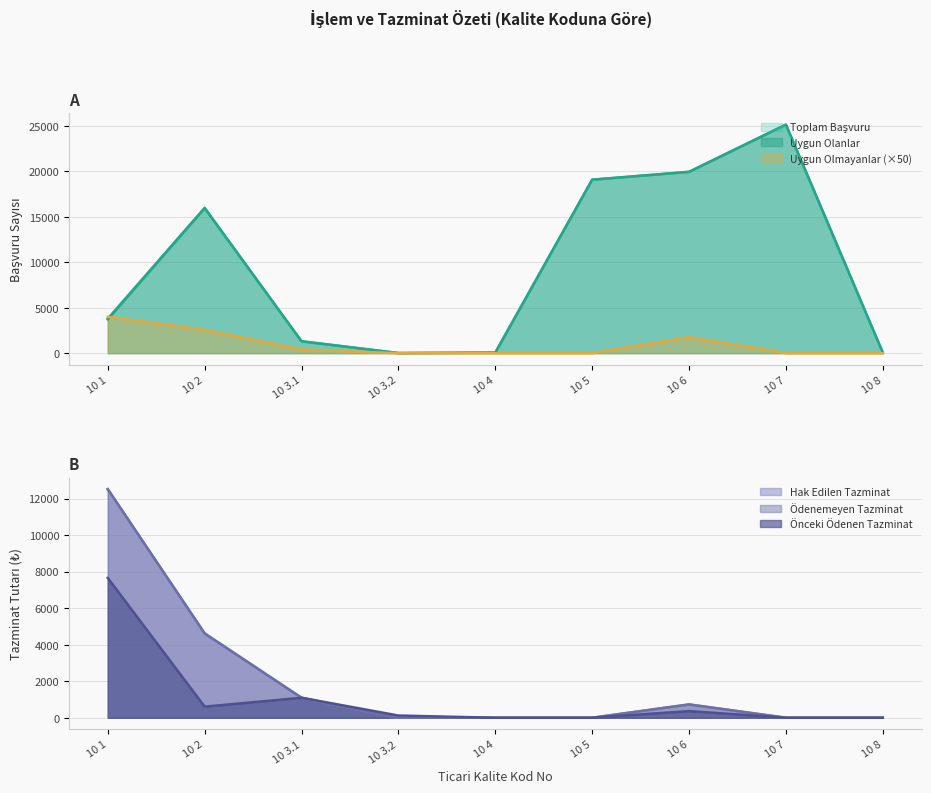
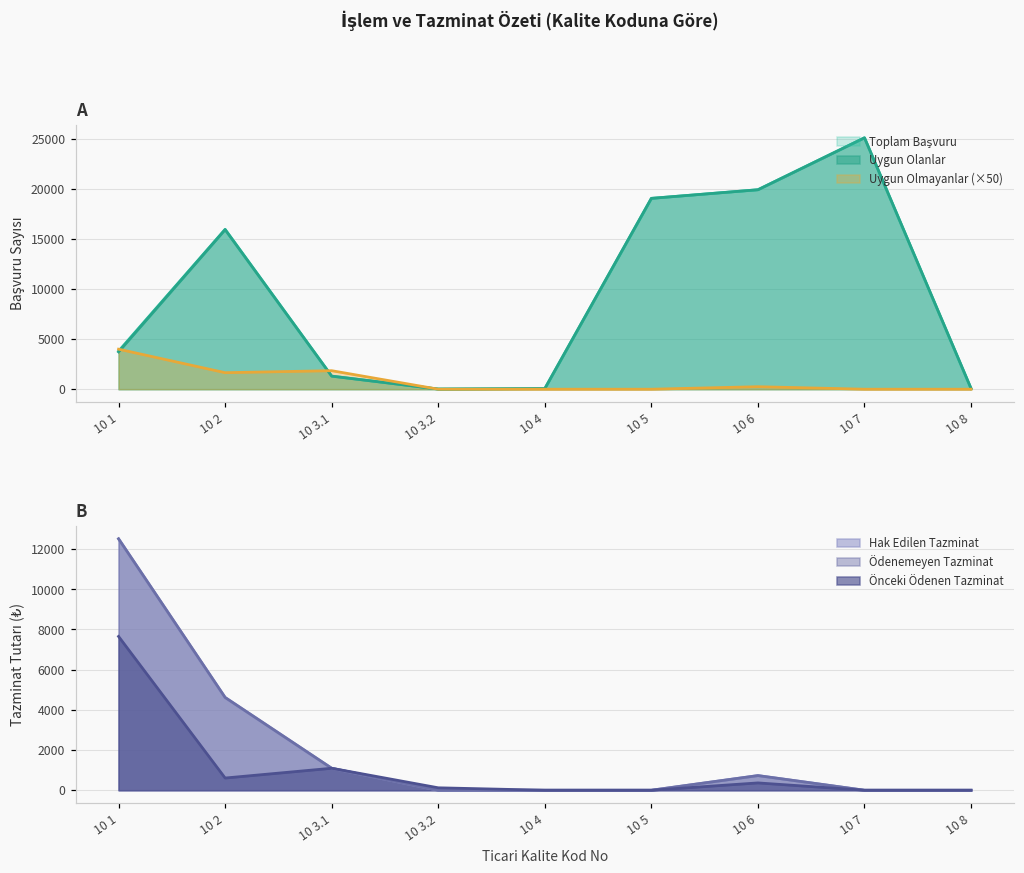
  {
    "A": {
      "Uygun Olmayanlar (×50)": {
-       "10 2": 3000,
-       "10 3.1": 0,
+       "10 2": 2000,
+       "10 3.1": 2000,
        "10 5": 0,
-       "10 6": 2000,
+       "10 6": 0,
        "10 7": 0
      }
    }
  }
